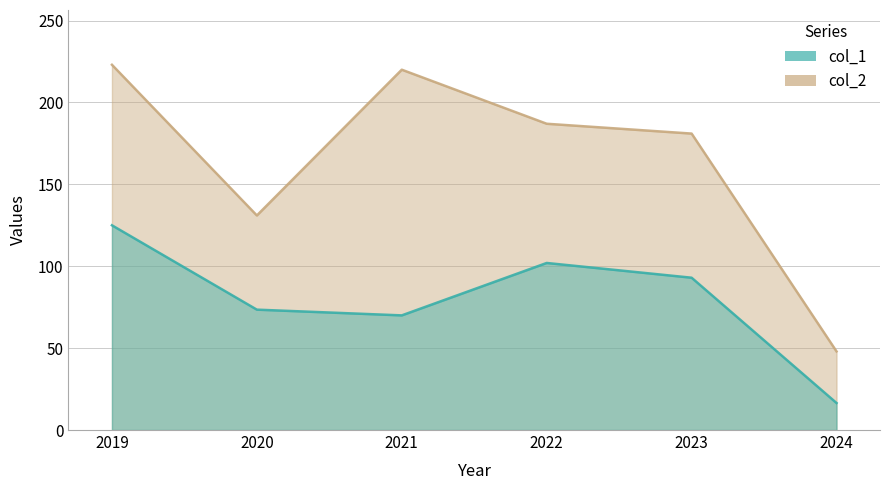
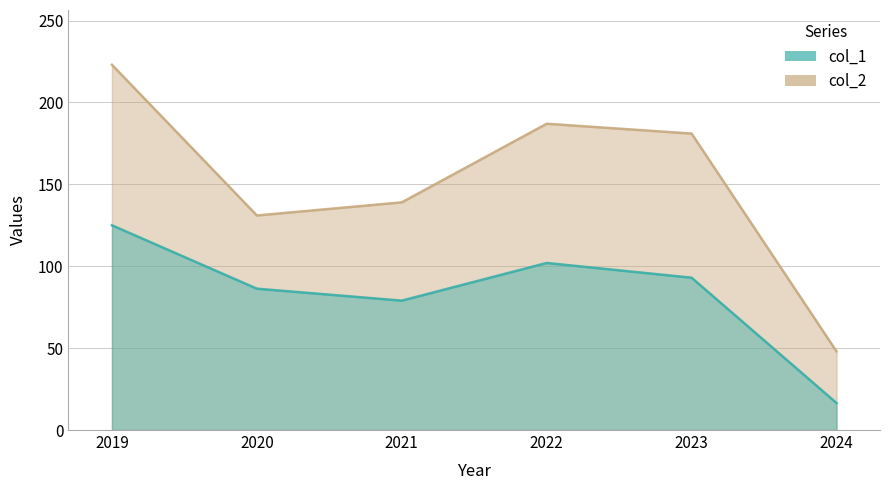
  {
    "col_2": {
      "2019": 223,
      "2020": 131,
-     "2021": 220,
+     "2021": 139,
      "2022": 187,
      "2023": 181,
      "2024": 48
    },
    "col_1": {
      "2019": 125,
-     "2020": 74,
-     "2021": 70,
+     "2020": 86,
+     "2021": 79,
      "2022": 102,
      "2023": 93,
      "2024": 17
    }
  }
